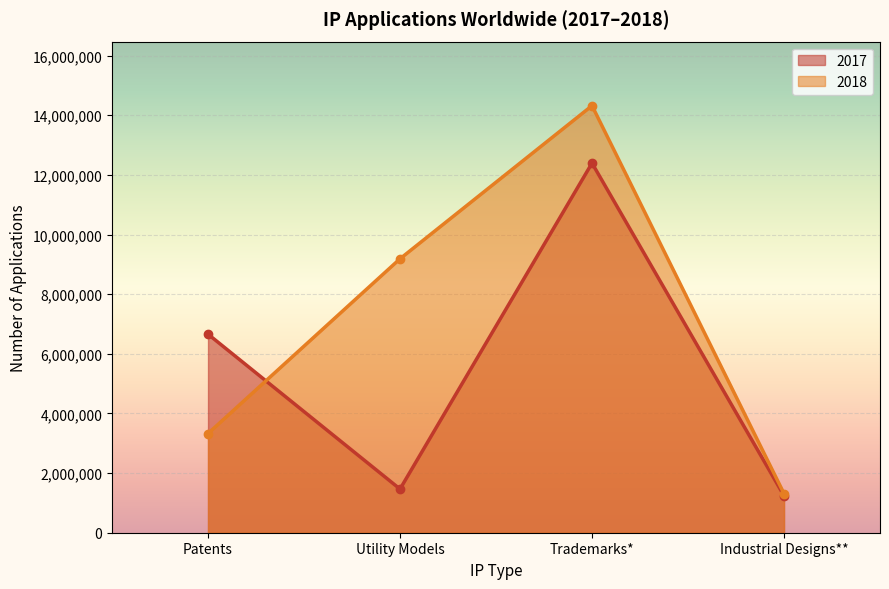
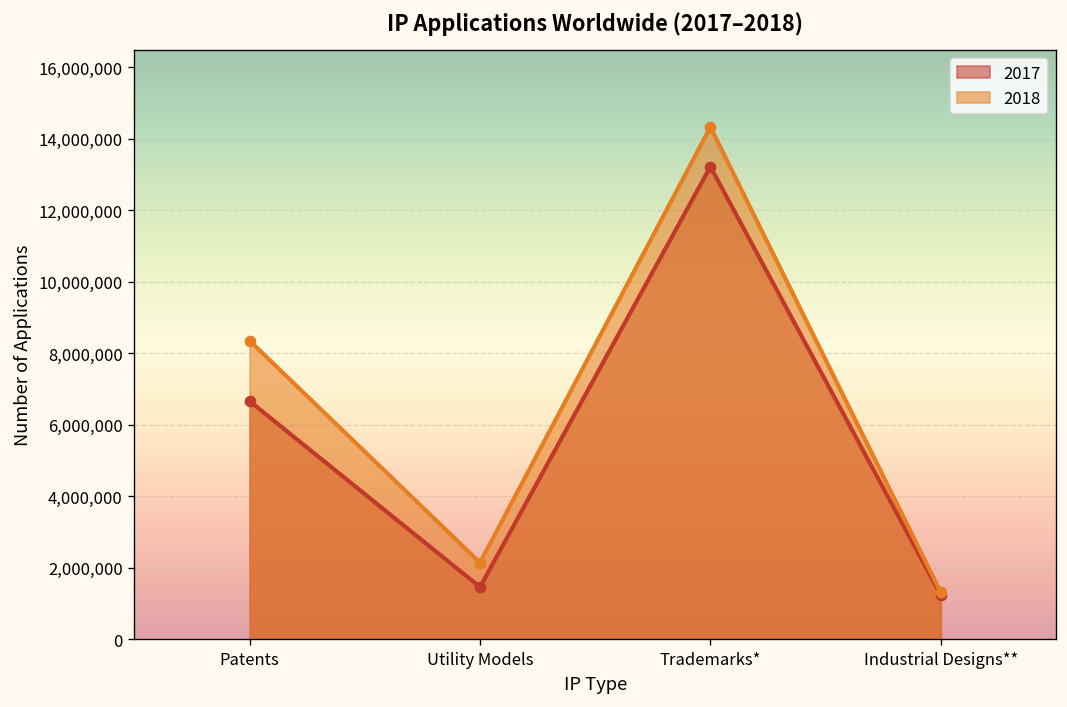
  {
    "2017": {
      "Patents": "6,700,000",
      "Utility Models": "1,500,000",
-     "Trademarks*": "12,400,000"
+     "Trademarks*": "13,200,000"
    },
    "2018": {
-     "Patents": "3,300,000",
-     "Utility Models": "9,200,000",
+     "Patents": "8,300,000",
+     "Utility Models": "2,100,000",
      "Trademarks*": "14,300,000"
    }
  }
